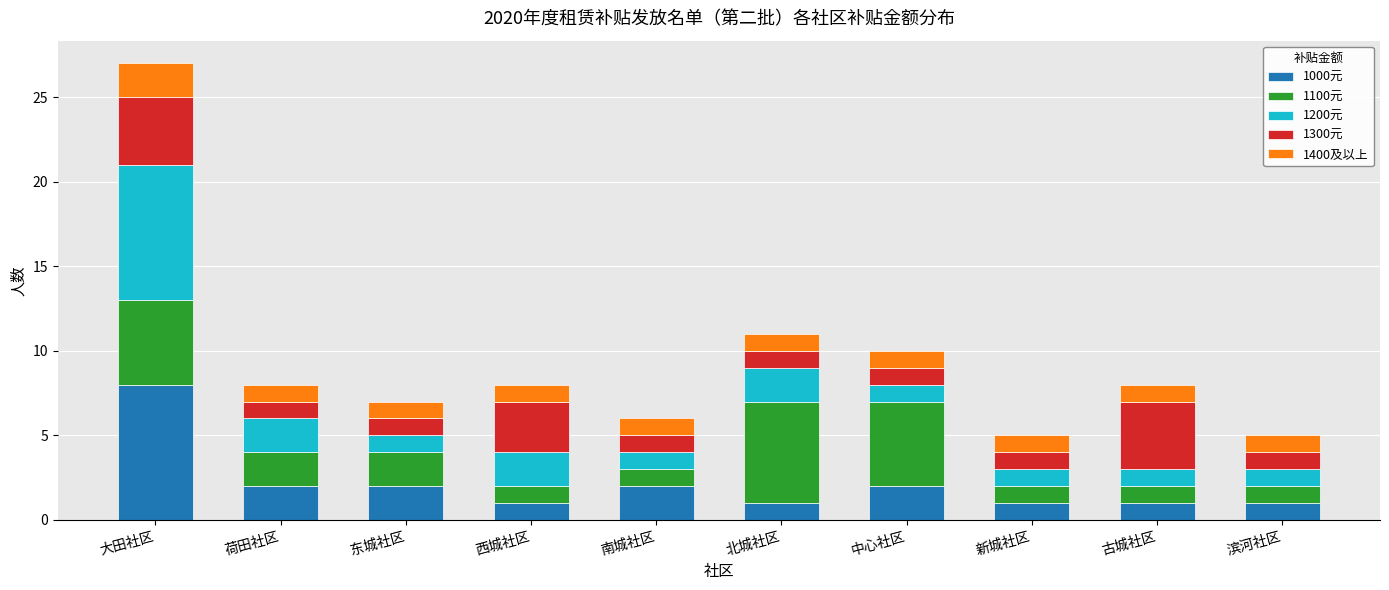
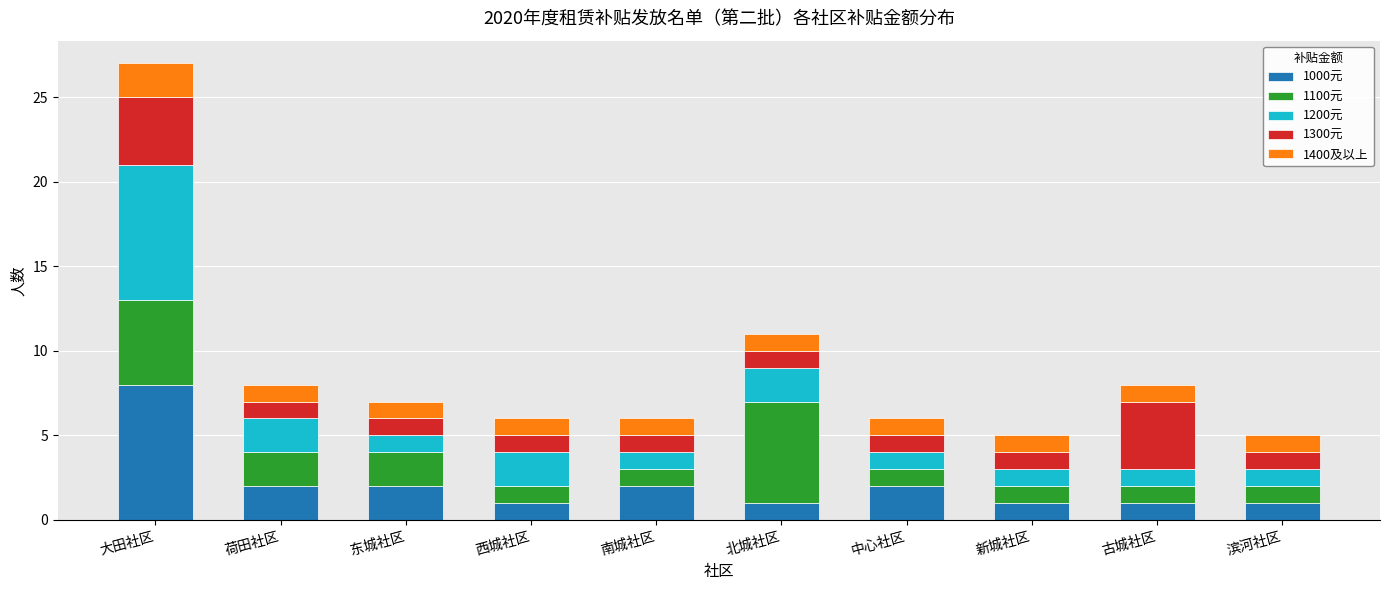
  {
    "1000元": {
      "大田社区": 8,
      "荷田社区": 2,
      "东城社区": 2,
      "西城社区": 1,
      "南城社区": 2,
      "北城社区": 1,
      "中心社区": 2,
      "新城社区": 1,
      "古城社区": 1,
      "滨河社区": 1
    },
    "1100元": {
      "大田社区": 5,
      "荷田社区": 2,
      "东城社区": 2,
      "西城社区": 1,
      "南城社区": 1,
      "北城社区": 6,
-     "中心社区": 5,
+     "中心社区": 1,
      "新城社区": 1,
      "古城社区": 1,
      "滨河社区": 1
    },
    "1200元": {
      "大田社区": 8,
      "荷田社区": 2,
      "东城社区": 1,
      "西城社区": 2,
      "南城社区": 1,
      "北城社区": 2,
      "中心社区": 1,
      "新城社区": 1,
      "古城社区": 1,
      "滨河社区": 1
    },
    "1300元": {
      "大田社区": 4,
      "荷田社区": 1,
      "东城社区": 1,
-     "西城社区": 3,
+     "西城社区": 1,
      "南城社区": 1,
      "北城社区": 1,
      "中心社区": 1,
      "新城社区": 1,
      "古城社区": 4,
      "滨河社区": 1
    },
    "1400及以上": {
      "大田社区": 2,
      "荷田社区": 1,
      "东城社区": 1,
      "西城社区": 1,
      "南城社区": 1,
      "北城社区": 1,
      "中心社区": 1,
      "新城社区": 1,
      "古城社区": 1,
      "滨河社区": 1
    }
  }
